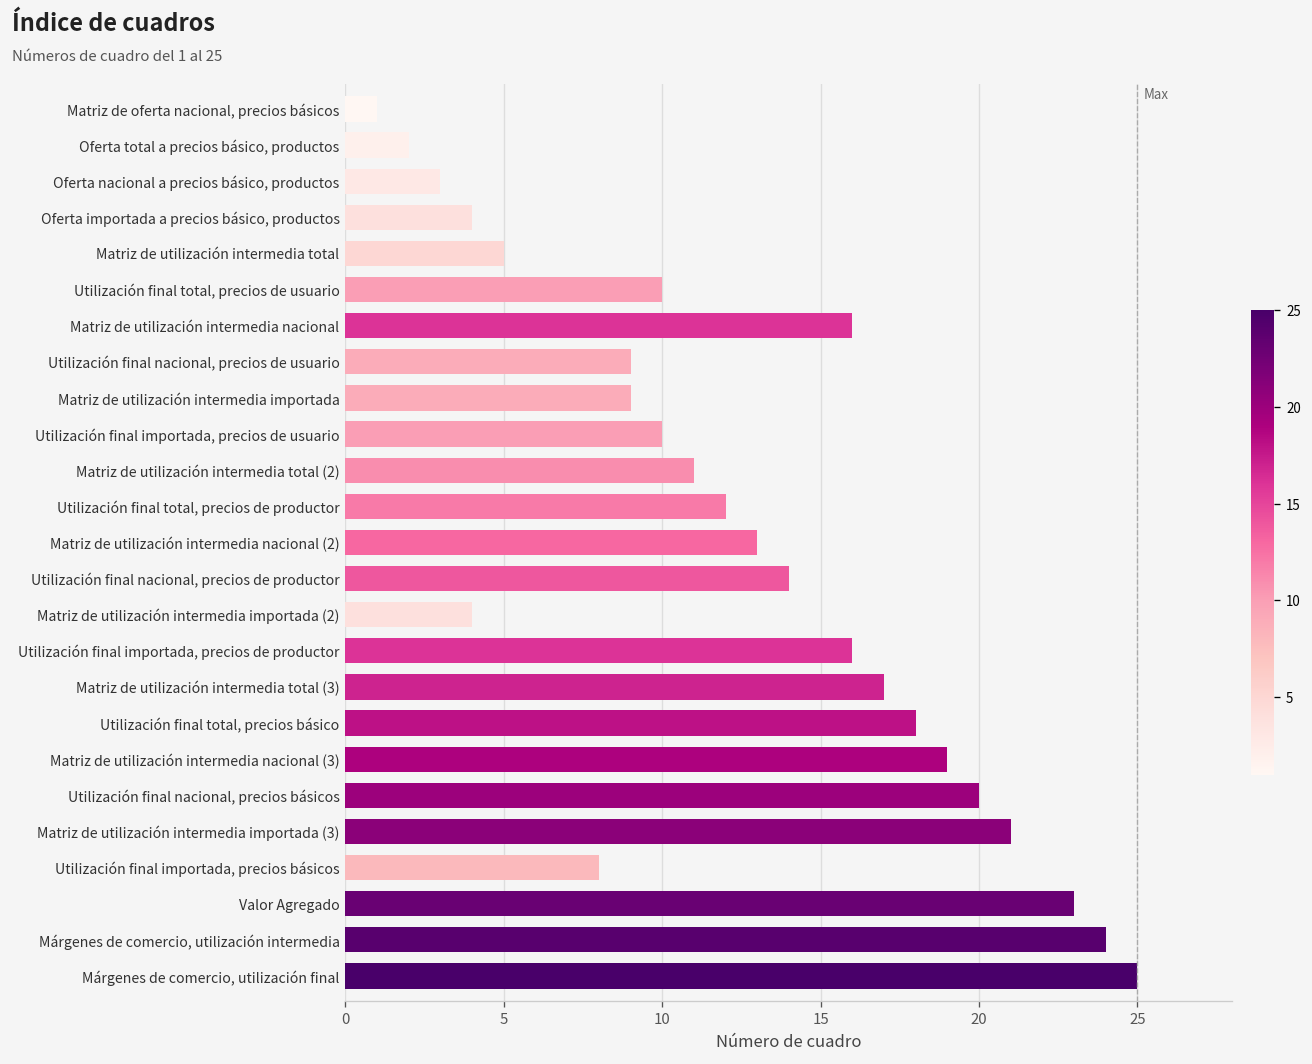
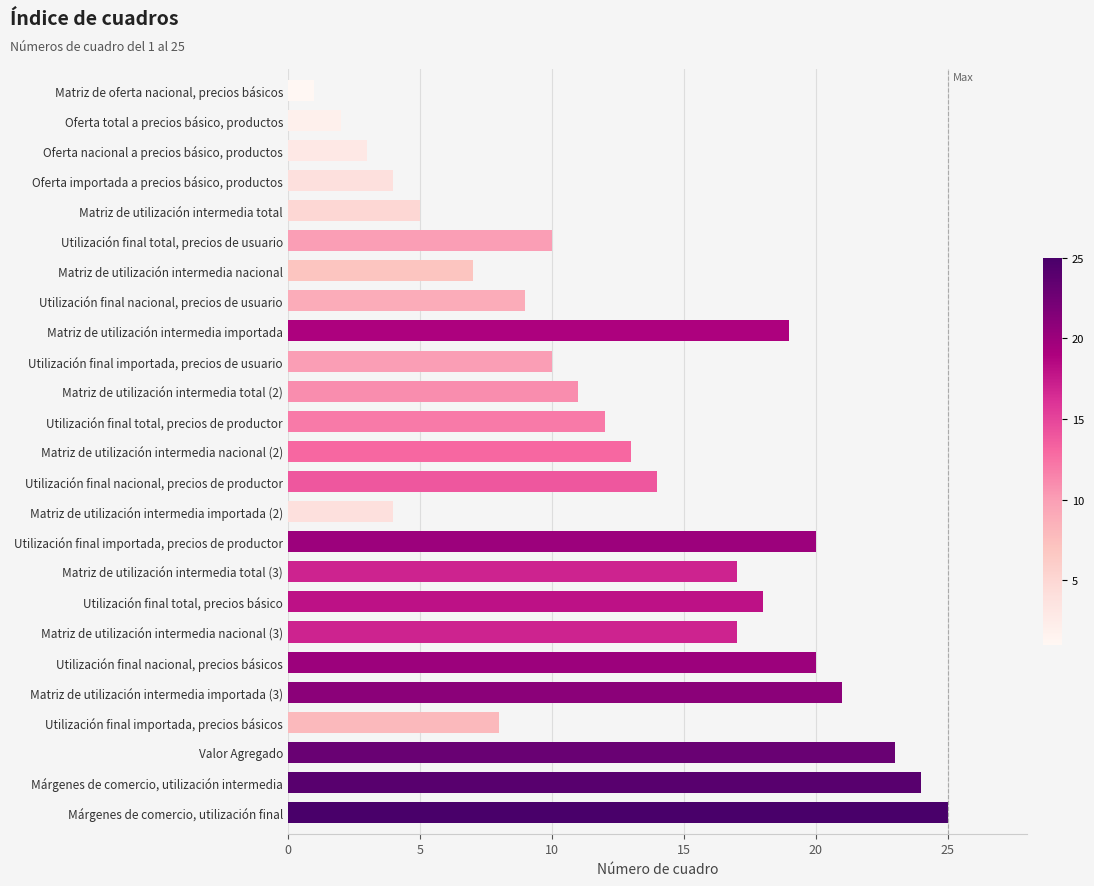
  {
    "Matriz de oferta nacional, precios básicos": 1,
    "Oferta total a precios básico, productos": 2,
    "Oferta nacional a precios básico, productos": 3,
    "Oferta importada a precios básico, productos": 4,
    "Matriz de utilización intermedia total": 5,
    "Utilización final total, precios de usuario": 10,
-   "Matriz de utilización intermedia nacional": 16,
+   "Matriz de utilización intermedia nacional": 7,
    "Utilización final nacional, precios de usuario": 9,
-   "Matriz de utilización intermedia importada": 9,
+   "Matriz de utilización intermedia importada": 19,
    "Utilización final importada, precios de usuario": 10,
    "Matriz de utilización intermedia total (2)": 11,
    "Utilización final total, precios de productor": 12,
    "Matriz de utilización intermedia nacional (2)": 13,
    "Utilización final nacional, precios de productor": 14,
    "Matriz de utilización intermedia importada (2)": 4,
-   "Utilización final importada, precios de productor": 16,
+   "Utilización final importada, precios de productor": 20,
    "Matriz de utilización intermedia total (3)": 17,
    "Utilización final total, precios básico": 18,
-   "Matriz de utilización intermedia nacional (3)": 19,
+   "Matriz de utilización intermedia nacional (3)": 17,
    "Utilización final nacional, precios básicos": 20,
    "Matriz de utilización intermedia importada (3)": 21,
    "Utilización final importada, precios básicos": 8,
    "Valor Agregado": 23,
    "Márgenes de comercio, utilización intermedia": 24,
    "Márgenes de comercio, utilización final": 25
  }
